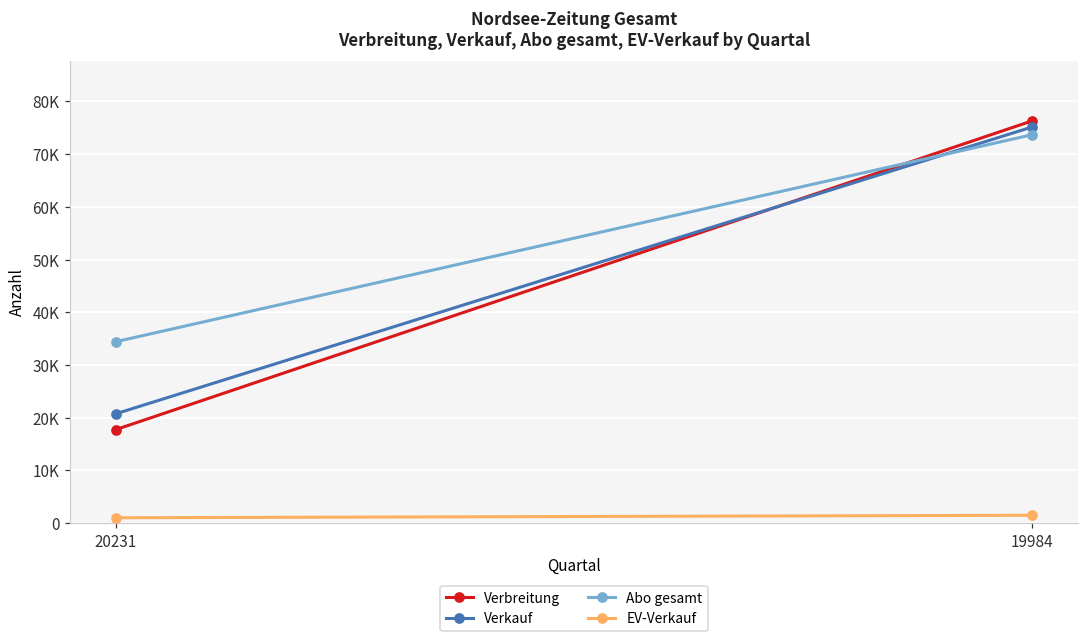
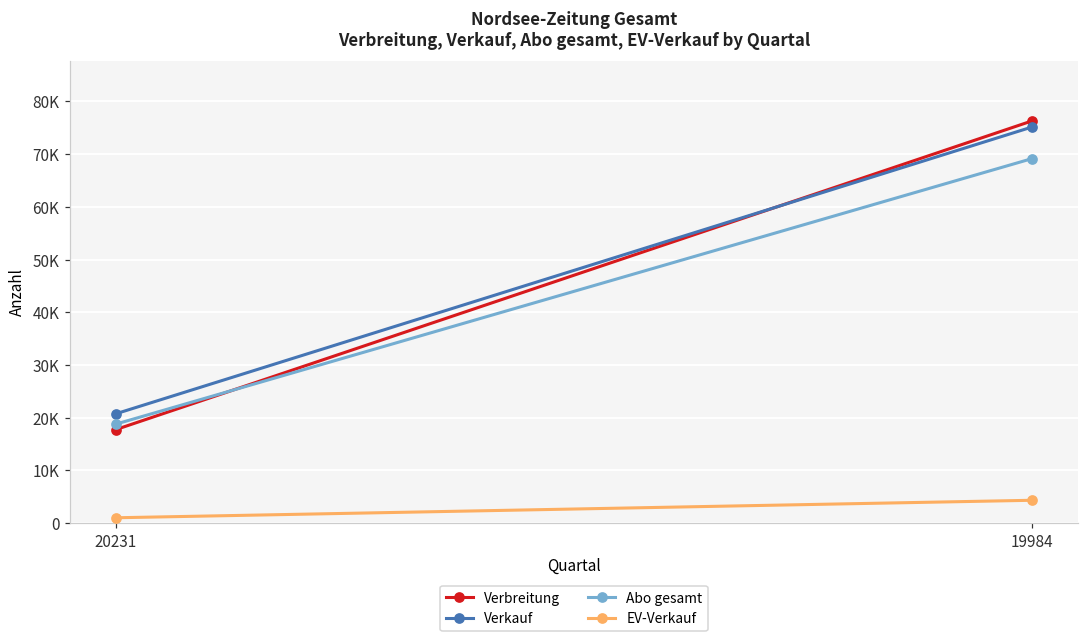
  {
    "Verbreitung": {
      "20231": 18000,
      "19984": 76000
    },
    "Verkauf": {
      "20231": 21000,
      "19984": 75000
    },
    "Abo gesamt": {
-     "20231": 34000,
-     "19984": 74000
+     "20231": 19000,
+     "19984": 69000
    },
    "EV-Verkauf": {
      "20231": 1000,
-     "19984": 1000
+     "19984": 4000
    }
  }
